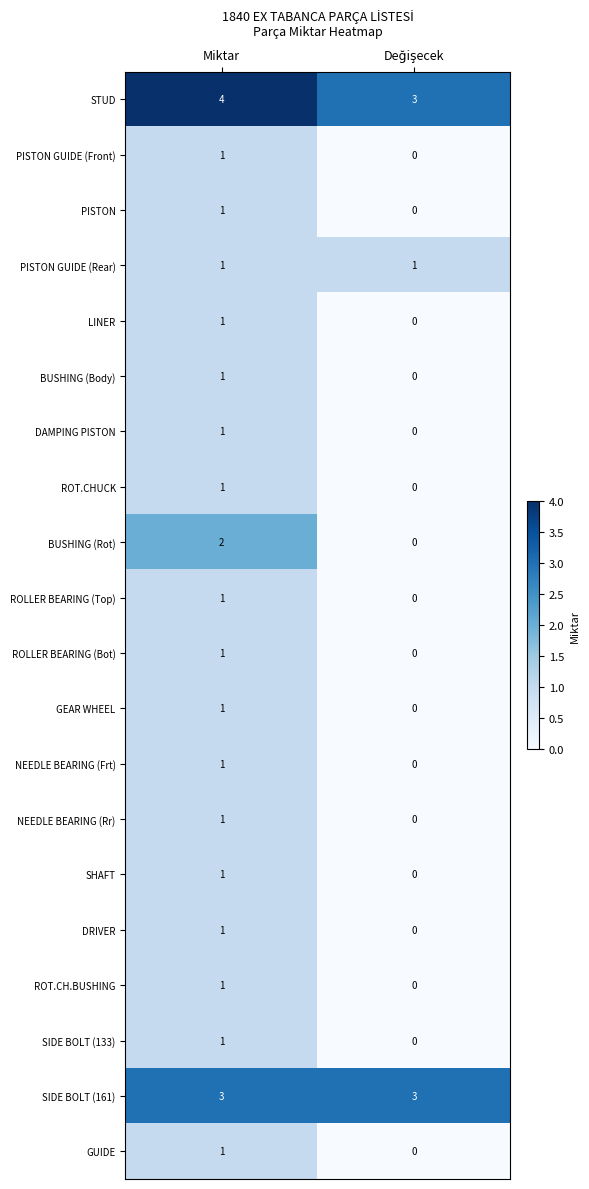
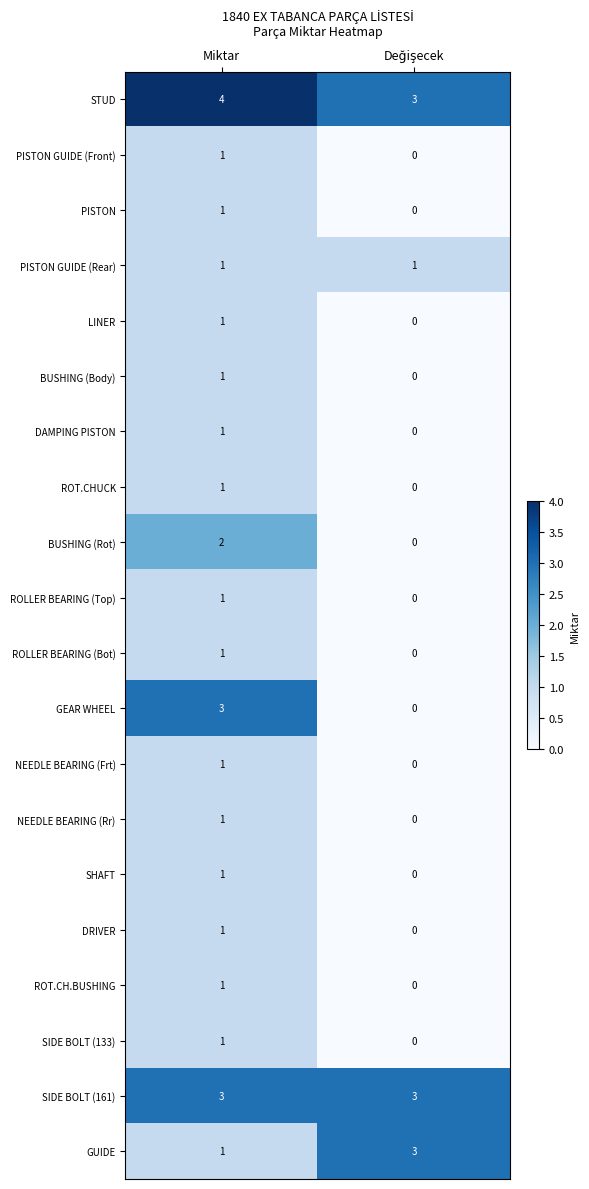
  {
    "STUD": {
      "Miktar": 4,
      "Değişecek": 3
    },
    "PISTON GUIDE (Front)": {
      "Miktar": 1,
      "Değişecek": 0
    },
    "PISTON": {
      "Miktar": 1,
      "Değişecek": 0
    },
    "PISTON GUIDE (Rear)": {
      "Miktar": 1,
      "Değişecek": 1
    },
    "LINER": {
      "Miktar": 1,
      "Değişecek": 0
    },
    "BUSHING (Body)": {
      "Miktar": 1,
      "Değişecek": 0
    },
    "DAMPING PISTON": {
      "Miktar": 1,
      "Değişecek": 0
    },
    "ROT.CHUCK": {
      "Miktar": 1,
      "Değişecek": 0
    },
    "BUSHING (Rot)": {
      "Miktar": 2,
      "Değişecek": 0
    },
    "ROLLER BEARING (Top)": {
      "Miktar": 1,
      "Değişecek": 0
    },
    "ROLLER BEARING (Bot)": {
      "Miktar": 1,
      "Değişecek": 0
    },
    "GEAR WHEEL": {
-     "Miktar": 1,
+     "Miktar": 3,
      "Değişecek": 0
    },
    "NEEDLE BEARING (Frt)": {
      "Miktar": 1,
      "Değişecek": 0
    },
    "NEEDLE BEARING (Rr)": {
      "Miktar": 1,
      "Değişecek": 0
    },
    "SHAFT": {
      "Miktar": 1,
      "Değişecek": 0
    },
    "DRIVER": {
      "Miktar": 1,
      "Değişecek": 0
    },
    "ROT.CH.BUSHING": {
      "Miktar": 1,
      "Değişecek": 0
    },
    "SIDE BOLT (133)": {
      "Miktar": 1,
      "Değişecek": 0
    },
    "SIDE BOLT (161)": {
      "Miktar": 3,
      "Değişecek": 3
    },
    "GUIDE": {
      "Miktar": 1,
-     "Değişecek": 0
+     "Değişecek": 3
    }
  }
